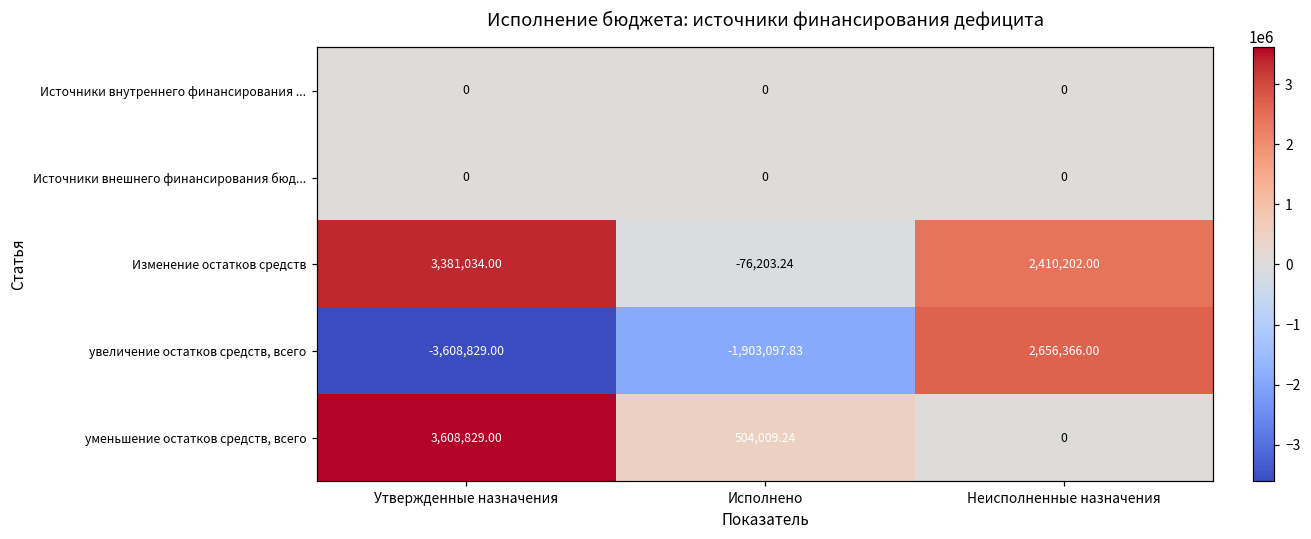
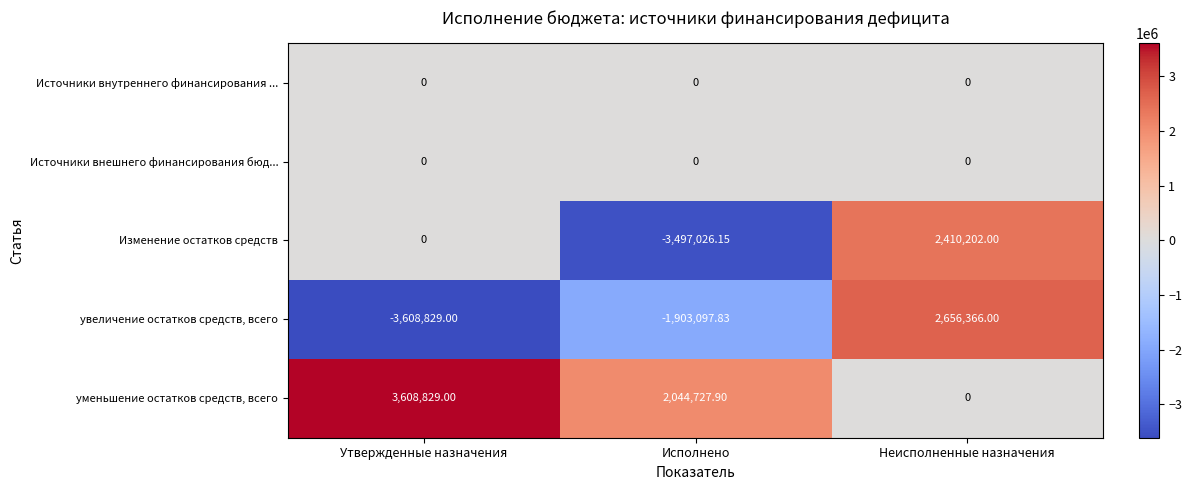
  {
    "Источники внутреннего финансирования ...": {
      "Утвержденные назначения": "0",
      "Исполнено": "0",
      "Неисполненные назначения": "0"
    },
    "Источники внешнего финансирования бюд...": {
      "Утвержденные назначения": "0",
      "Исполнено": "0",
      "Неисполненные назначения": "0"
    },
    "Изменение остатков средств": {
-     "Утвержденные назначения": "3,381,034.00",
-     "Исполнено": "-76,203.24",
+     "Утвержденные назначения": "0",
+     "Исполнено": "-3,497,026.15",
      "Неисполненные назначения": "2,410,202.00"
    },
    "увеличение остатков средств, всего": {
      "Утвержденные назначения": "-3,608,829.00",
      "Исполнено": "-1,903,097.83",
      "Неисполненные назначения": "2,656,366.00"
    },
    "уменьшение остатков средств, всего": {
      "Утвержденные назначения": "3,608,829.00",
-     "Исполнено": "504,009.24",
+     "Исполнено": "2,044,727.90",
      "Неисполненные назначения": "0"
    }
  }
